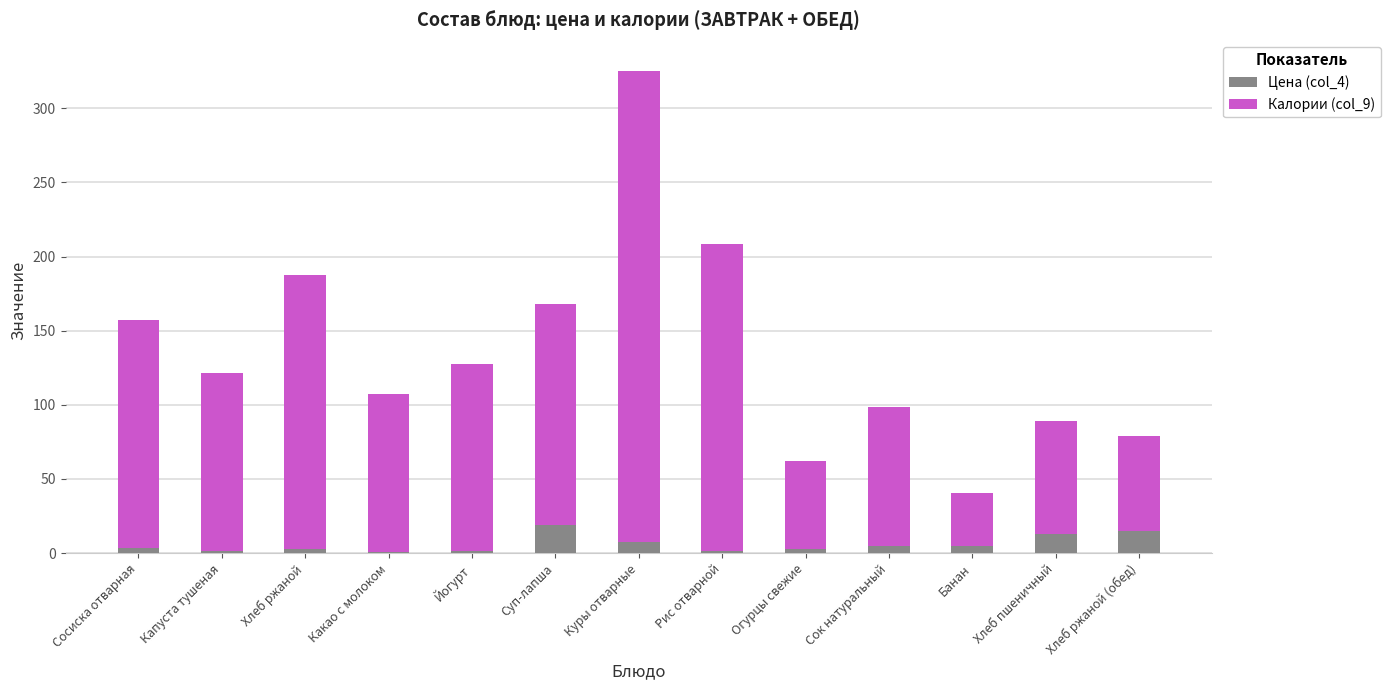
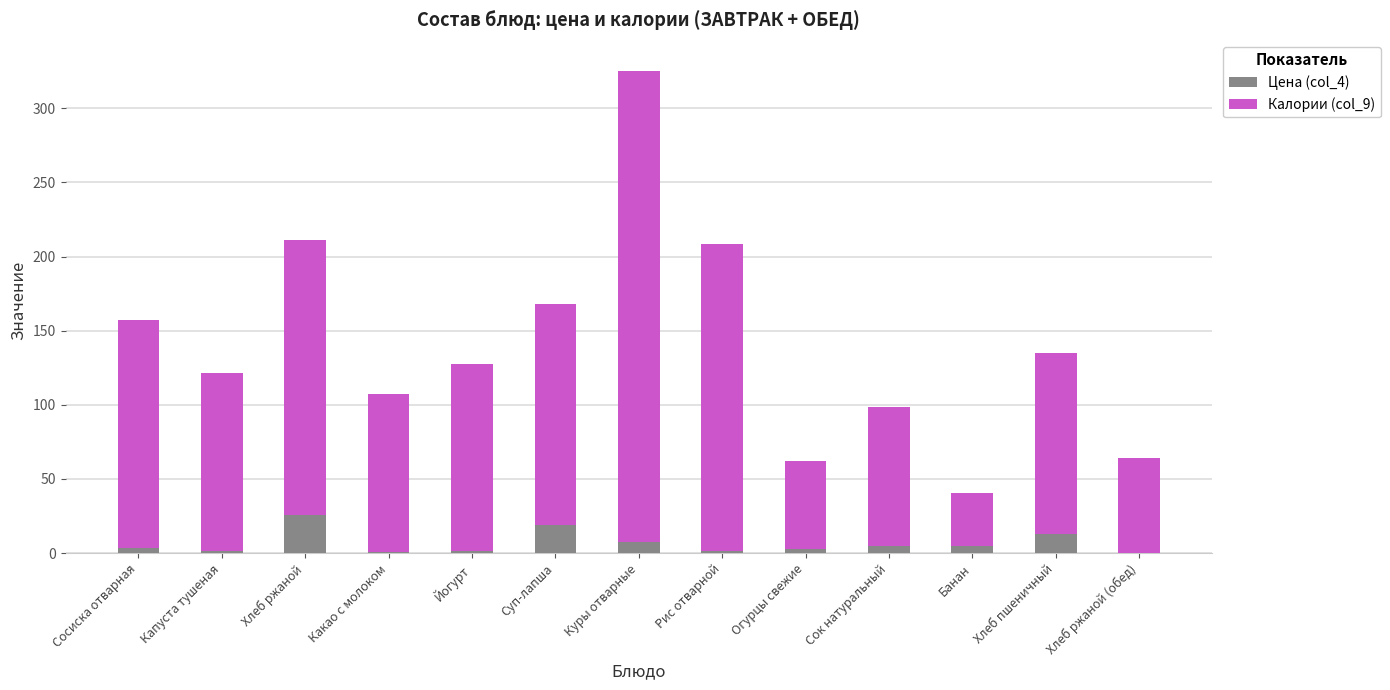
  {
    "Цена (col_4)": {
      "Сосиска отварная": 4,
-     "Хлеб ржаной": 3,
+     "Хлеб ржаной": 26,
      "Суп-лапша": 19,
      "Куры отварные": 7,
      "Огурцы свежие": 3,
      "Сок натуральный": 5,
      "Банан": 5,
      "Хлеб пшеничный": 13,
-     "Хлеб ржаной (обед)": 15
+     "Хлеб ржаной (обед)": 0
    },
    "Калории (col_9)": {
      "Сосиска отварная": 154,
      "Капуста тушеная": 120,
      "Хлеб ржаной": 185,
      "Какао с молоком": 107,
      "Йогурт": 126,
      "Суп-лапша": 149,
      "Куры отварные": 318,
      "Рис отварной": 207,
      "Огурцы свежие": 59,
      "Сок натуральный": 94,
      "Банан": 36,
-     "Хлеб пшеничный": 76,
+     "Хлеб пшеничный": 122,
      "Хлеб ржаной (обед)": 64
    }
  }
